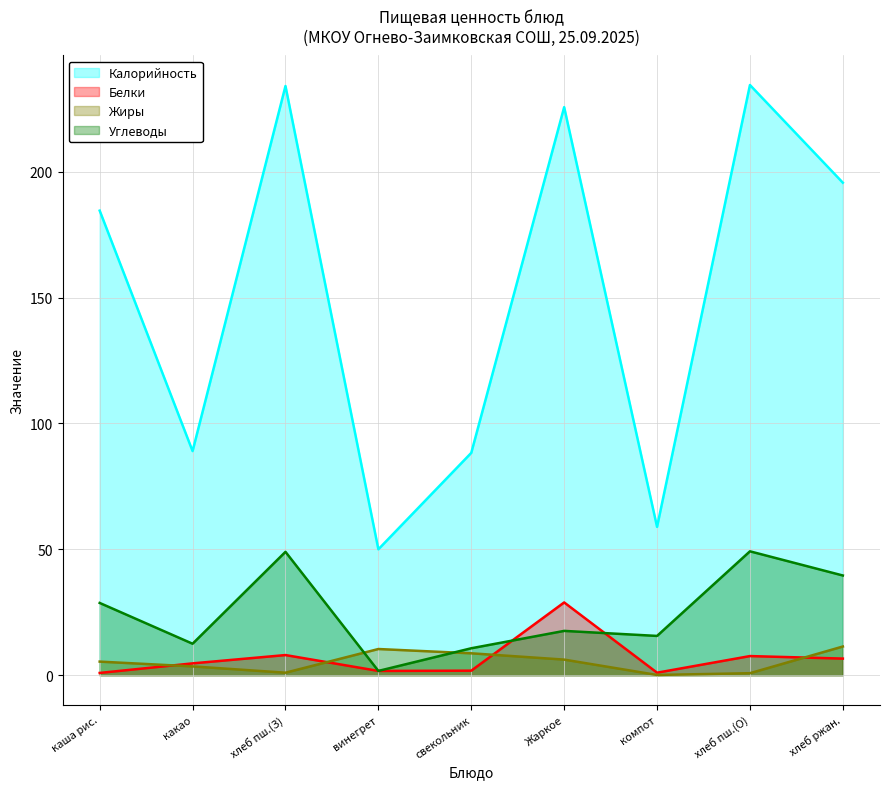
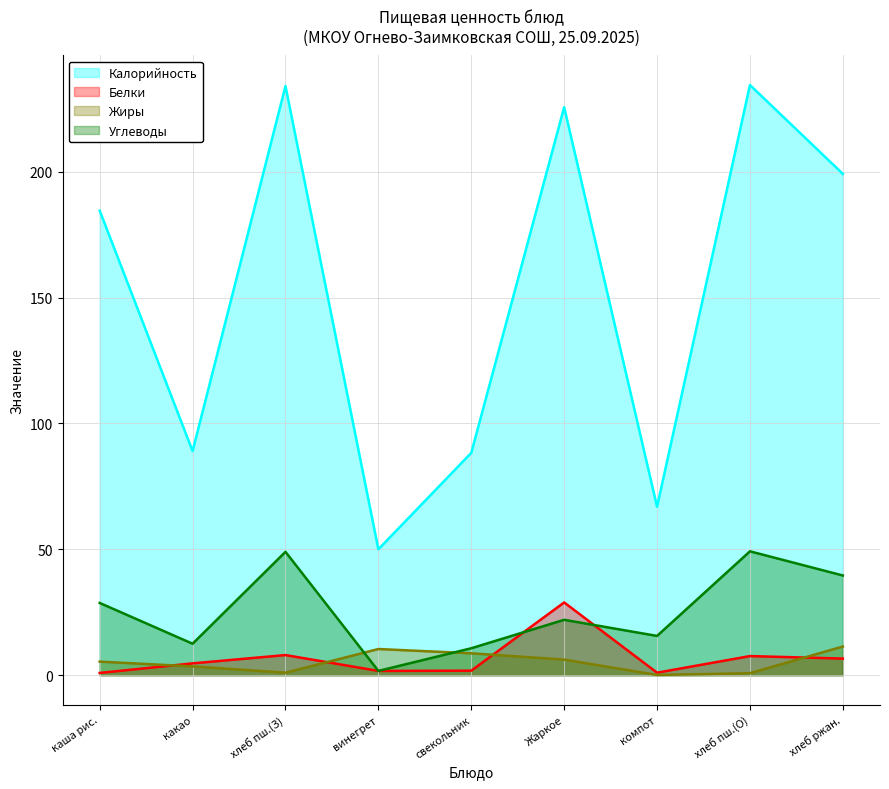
  {
    "Калорийность": {
      "каша рис.": 185,
      "какао": 89,
      "хлеб пш.(З)": 234,
      "винегрет": 50,
      "свекольник": 88,
      "Жаркое": 226,
-     "компот": 59,
+     "компот": 67,
      "хлеб пш.(О)": 234,
-     "хлеб ржан.": 196
+     "хлеб ржан.": 199
    },
    "Белки": {
      "каша рис.": 1,
      "какао": 5,
      "хлеб пш.(З)": 8,
      "свекольник": 2,
      "Жаркое": 29,
      "хлеб пш.(О)": 8,
      "хлеб ржан.": 7
    },
    "Жиры": {
      "каша рис.": 5,
      "какао": 4,
      "хлеб пш.(З)": 1,
      "винегрет": 10,
      "свекольник": 9,
      "Жаркое": 6,
      "хлеб пш.(О)": 1,
      "хлеб ржан.": 11
    },
    "Углеводы": {
      "каша рис.": 29,
      "какао": 13,
      "хлеб пш.(З)": 49,
      "свекольник": 11,
-     "Жаркое": 18,
+     "Жаркое": 22,
      "компот": 16,
      "хлеб пш.(О)": 49,
      "хлеб ржан.": 40
    }
  }
